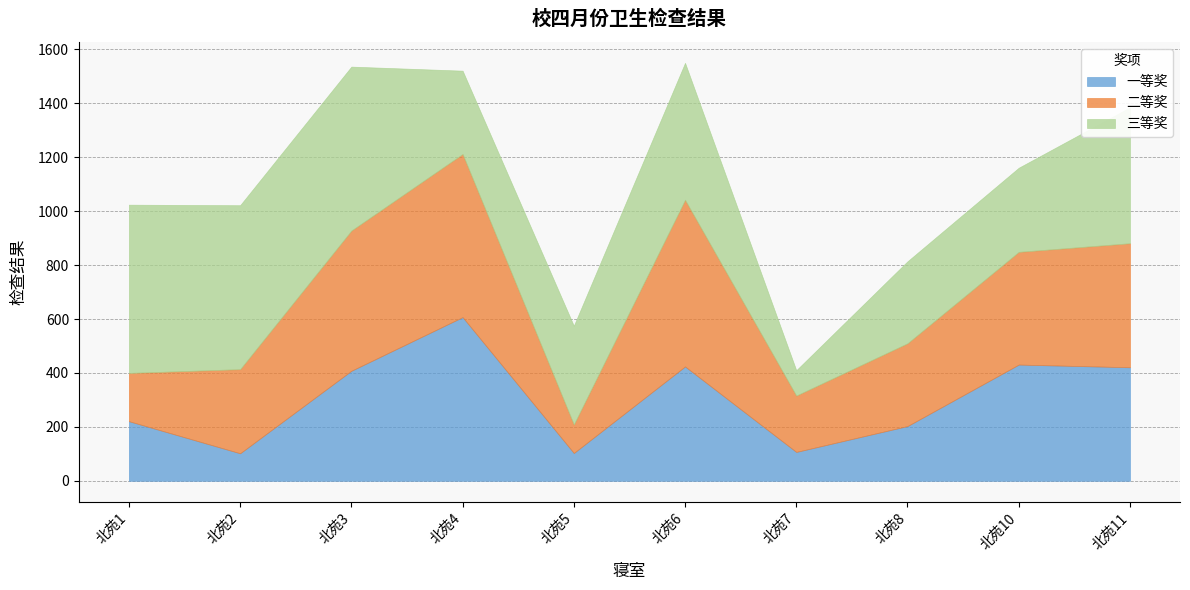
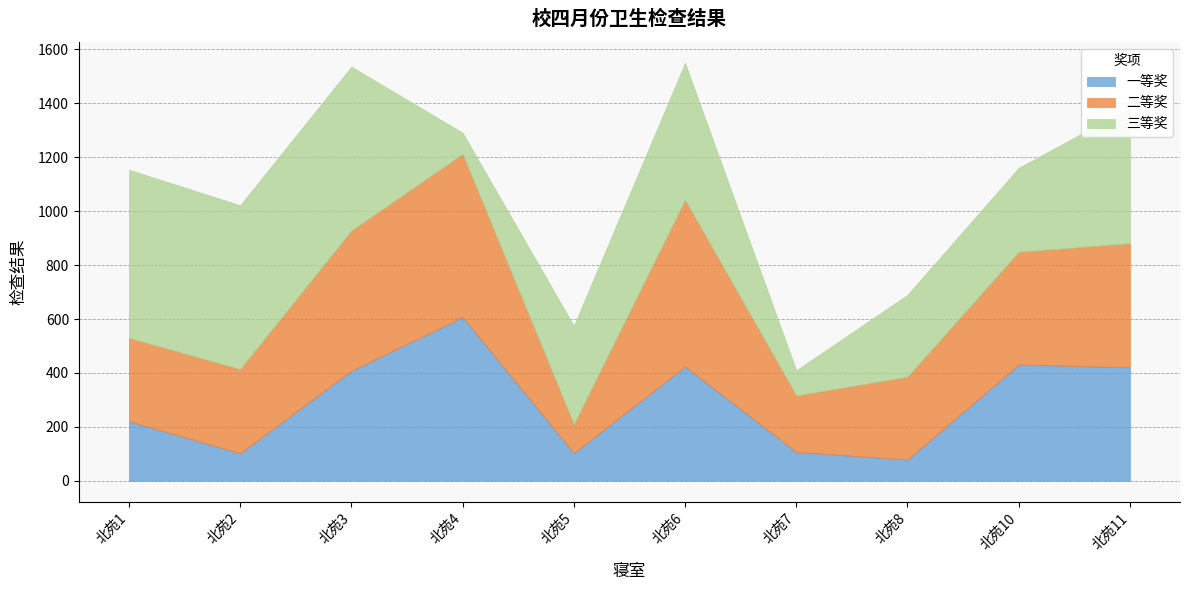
  {
    "一等奖": {
      "北苑1": 220,
      "北苑2": 100,
      "北苑3": 410,
      "北苑4": 610,
      "北苑5": 100,
      "北苑6": 420,
      "北苑7": 110,
-     "北苑8": 200,
+     "北苑8": 80,
      "北苑10": 430,
      "北苑11": 420
    },
    "二等奖": {
-     "北苑1": 180,
+     "北苑1": 310,
      "北苑2": 310,
      "北苑3": 520,
      "北苑4": 610,
      "北苑5": 110,
      "北苑6": 620,
      "北苑7": 210,
      "北苑8": 310,
      "北苑10": 420,
      "北苑11": 460
    },
    "三等奖": {
      "北苑1": 620,
      "北苑2": 610,
      "北苑3": 610,
-     "北苑4": 310,
+     "北苑4": 80,
      "北苑5": 370,
      "北苑6": 510,
      "北苑7": 90,
      "北苑8": 300,
      "北苑10": 310
    }
  }
